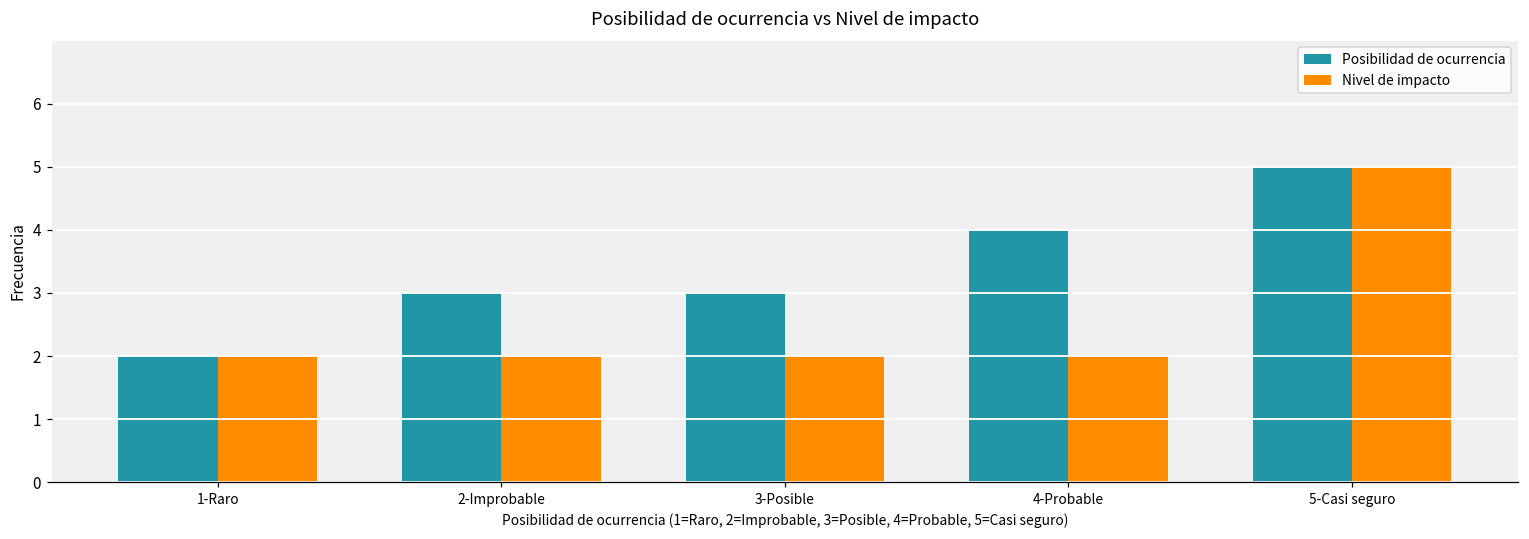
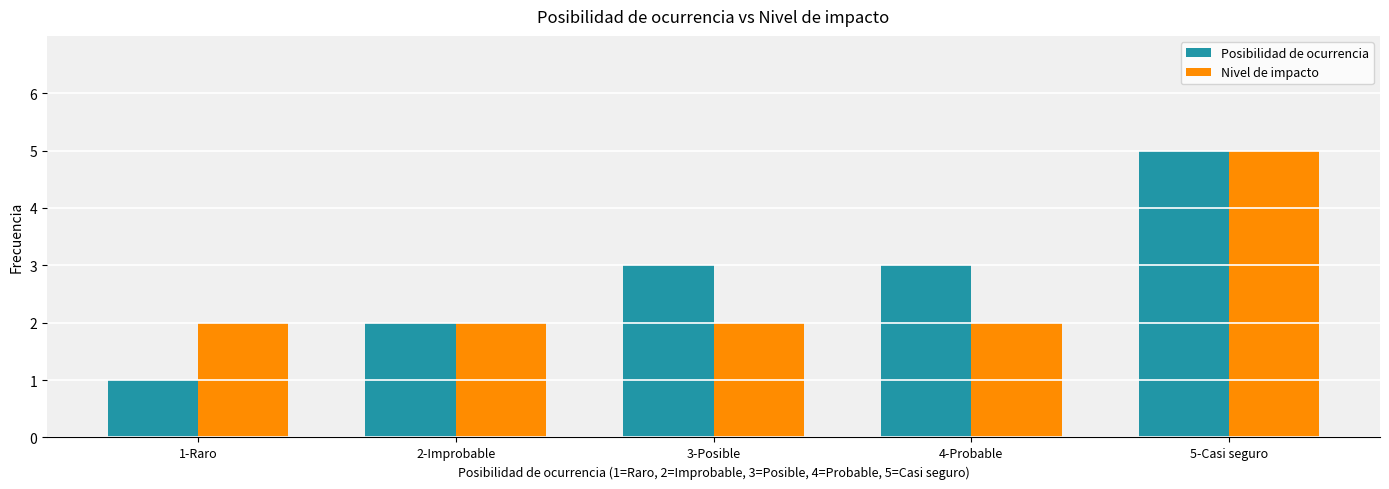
  {
    "Posibilidad de ocurrencia": {
-     "1-Raro": 2,
-     "2-Improbable": 3,
+     "1-Raro": 1,
+     "2-Improbable": 2,
      "3-Posible": 3,
-     "4-Probable": 4,
+     "4-Probable": 3,
      "5-Casi seguro": 5
    },
    "Nivel de impacto": {
      "1-Raro": 2,
      "2-Improbable": 2,
      "3-Posible": 2,
      "4-Probable": 2,
      "5-Casi seguro": 5
    }
  }
